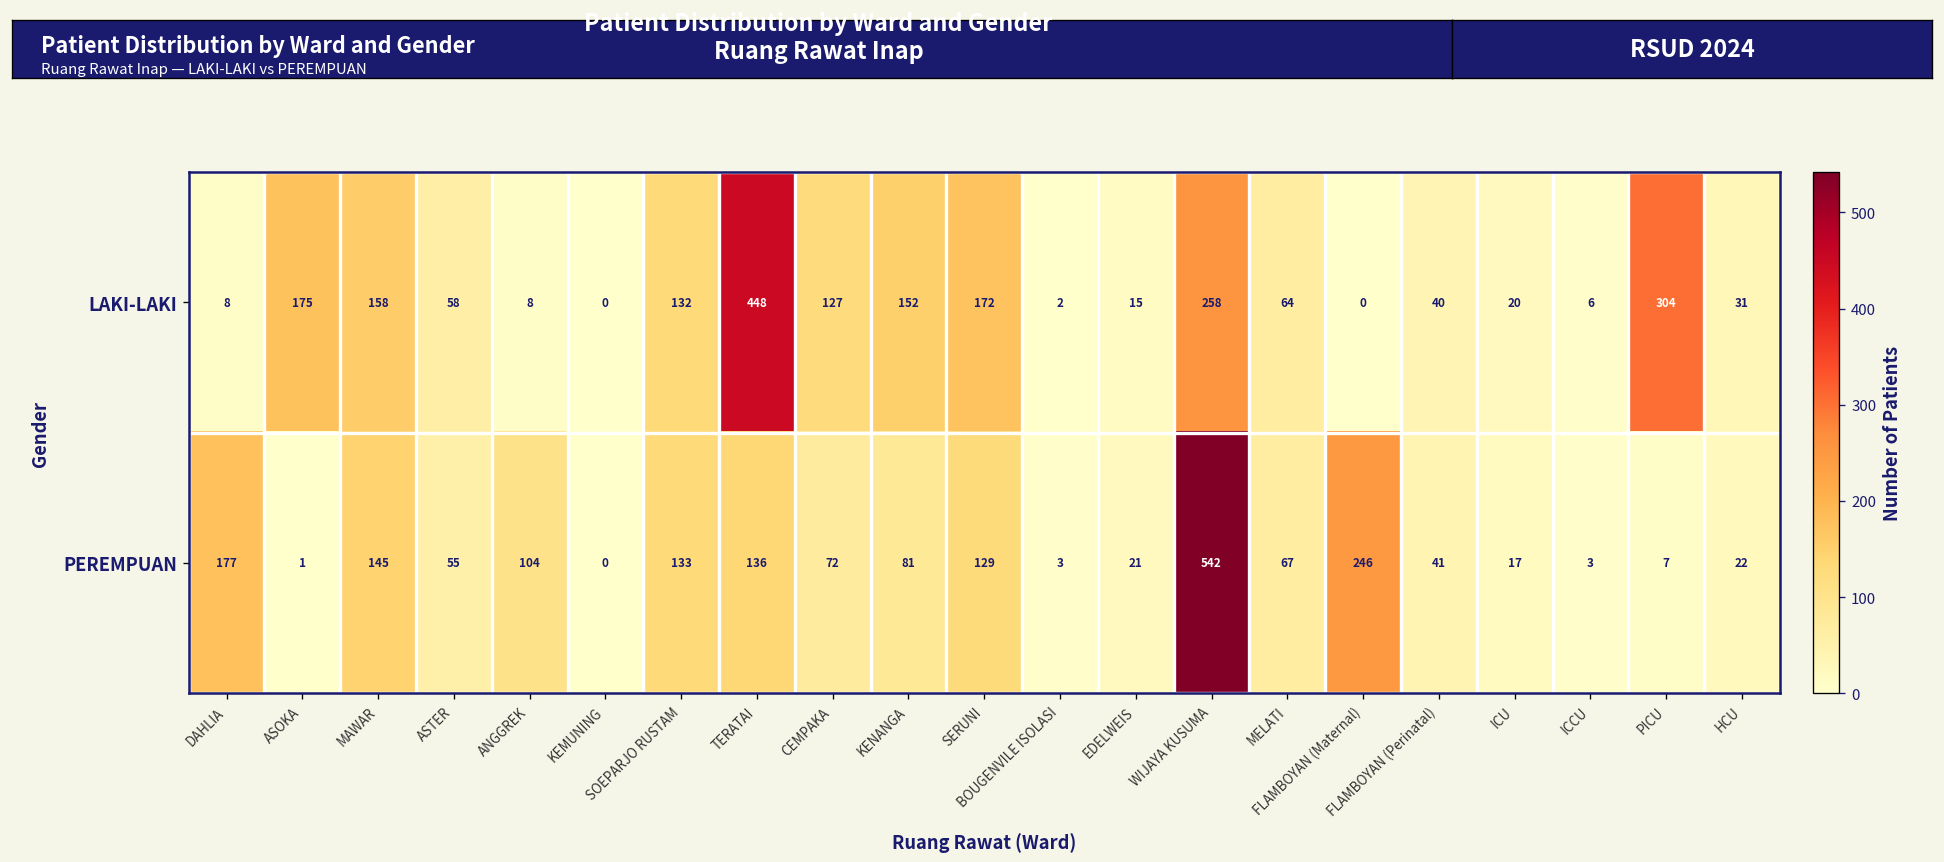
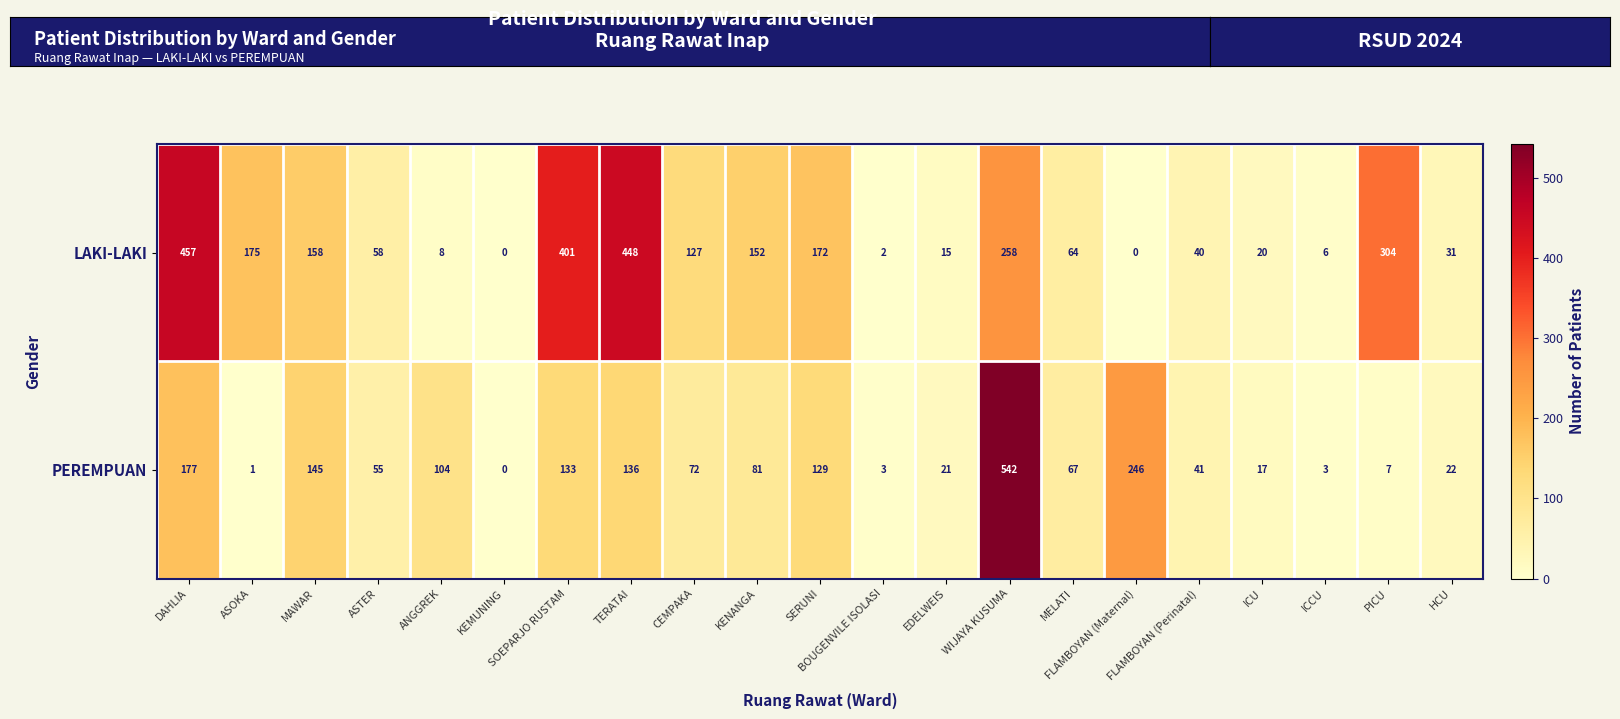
  {
    "LAKI-LAKI": {
-     "DAHLIA": 8,
+     "DAHLIA": 457,
      "ASOKA": 175,
      "MAWAR": 158,
      "ASTER": 58,
      "ANGGREK": 8,
      "KEMUNING": 0,
-     "SOEPARJO RUSTAM": 132,
+     "SOEPARJO RUSTAM": 401,
      "TERATAI": 448,
      "CEMPAKA": 127,
      "KENANGA": 152,
      "SERUNI": 172,
      "BOUGENVILE ISOLASI": 2,
      "EDELWEIS": 15,
      "WIJAYA KUSUMA": 258,
      "MELATI": 64,
      "FLAMBOYAN (Maternal)": 0,
      "FLAMBOYAN (Perinatal)": 40,
      "ICU": 20,
      "ICCU": 6,
      "PICU": 304,
      "HCU": 31
    },
    "PEREMPUAN": {
      "DAHLIA": 177,
      "ASOKA": 1,
      "MAWAR": 145,
      "ASTER": 55,
      "ANGGREK": 104,
      "KEMUNING": 0,
      "SOEPARJO RUSTAM": 133,
      "TERATAI": 136,
      "CEMPAKA": 72,
      "KENANGA": 81,
      "SERUNI": 129,
      "BOUGENVILE ISOLASI": 3,
      "EDELWEIS": 21,
      "WIJAYA KUSUMA": 542,
      "MELATI": 67,
      "FLAMBOYAN (Maternal)": 246,
      "FLAMBOYAN (Perinatal)": 41,
      "ICU": 17,
      "ICCU": 3,
      "PICU": 7,
      "HCU": 22
    }
  }
